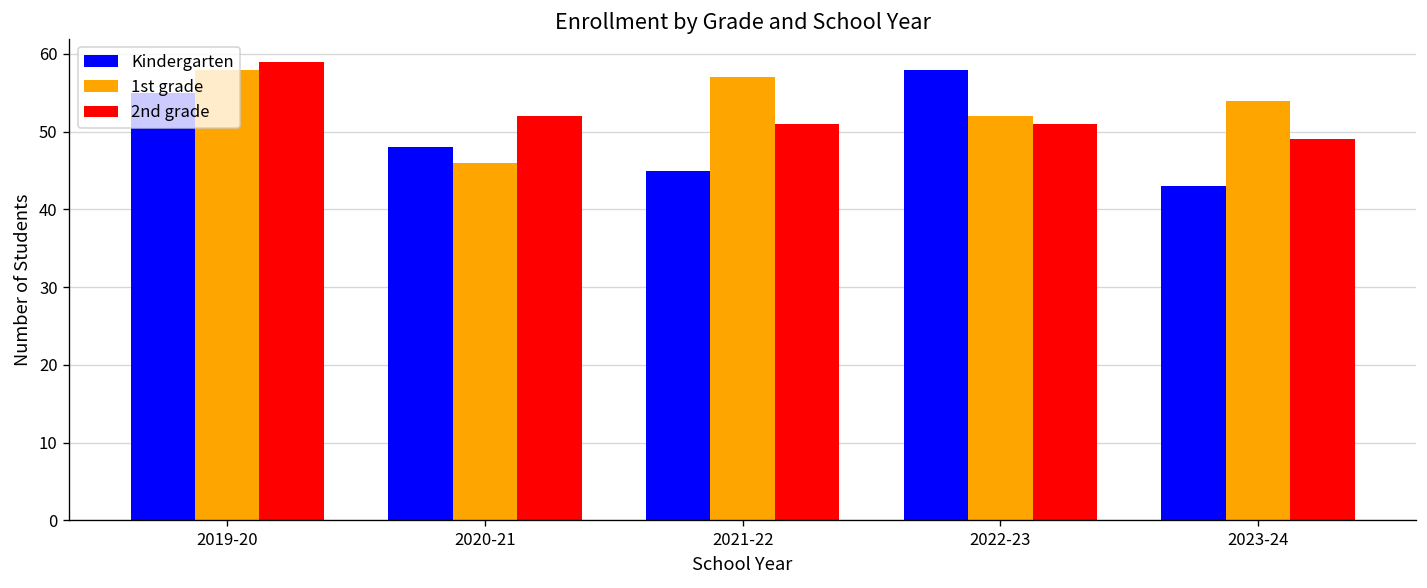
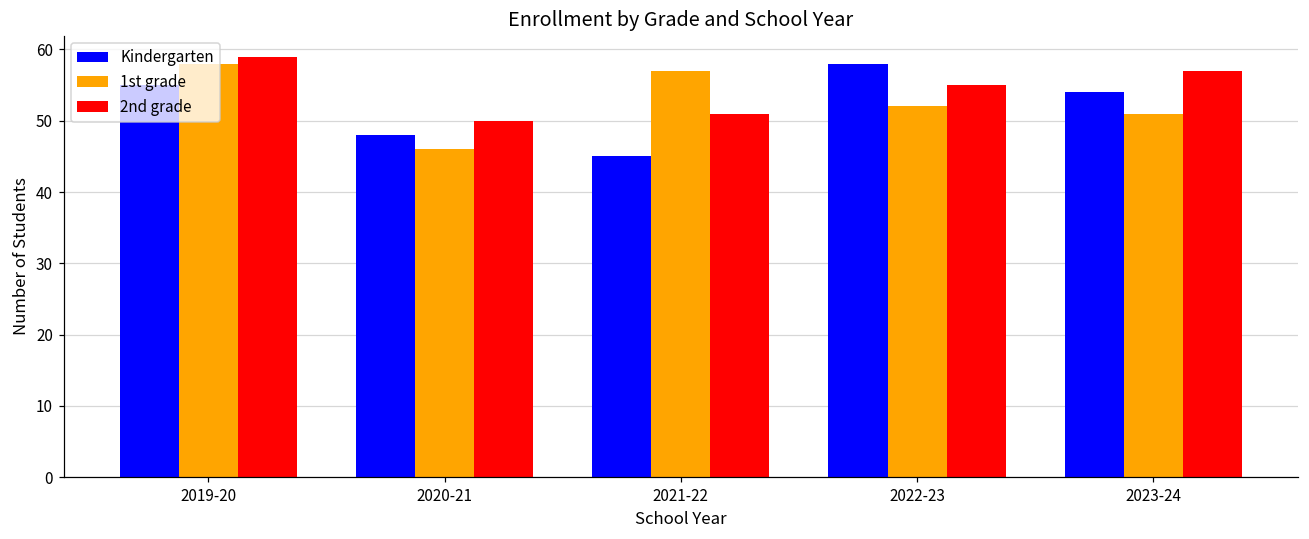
  {
    "Kindergarten": {
      "2020-21": 48,
      "2021-22": 45,
      "2022-23": 58,
-     "2023-24": 43
+     "2023-24": 54
    },
    "1st grade": {
      "2020-21": 46,
      "2021-22": 57,
      "2022-23": 52,
-     "2023-24": 54
+     "2023-24": 51
    },
    "2nd grade": {
      "2019-20": 59,
-     "2020-21": 52,
+     "2020-21": 50,
      "2021-22": 51,
-     "2022-23": 51,
-     "2023-24": 49
+     "2022-23": 55,
+     "2023-24": 57
    }
  }
